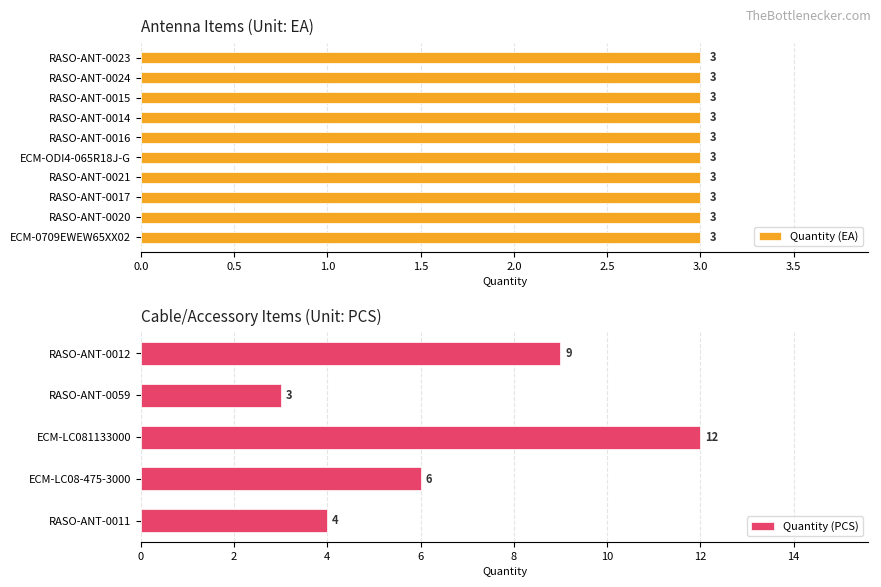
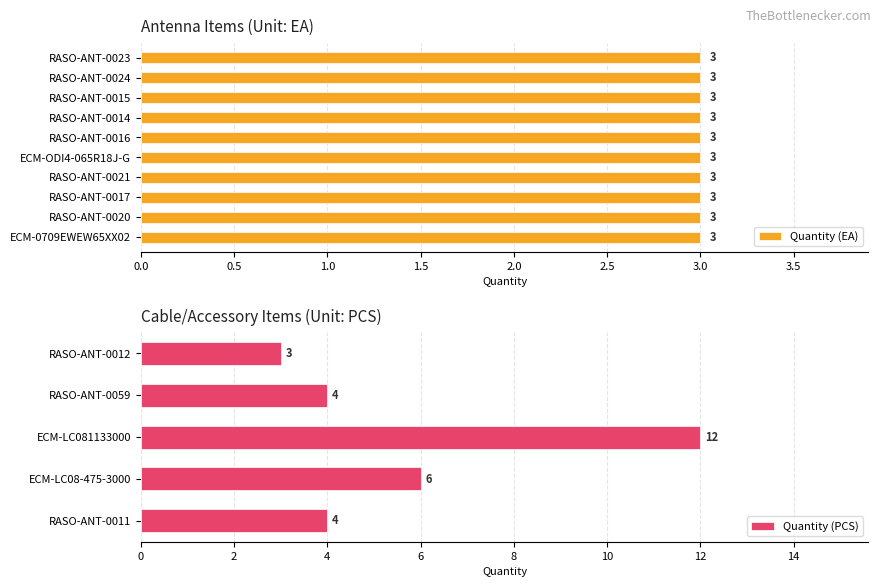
  {
    "Antenna Items (Unit: EA)": {
      "RASO-ANT-0023": 3,
      "RASO-ANT-0024": 3,
      "RASO-ANT-0015": 3,
      "RASO-ANT-0014": 3,
      "RASO-ANT-0016": 3,
      "ECM-ODI4-065R18J-G": 3,
      "RASO-ANT-0021": 3,
      "RASO-ANT-0017": 3,
      "RASO-ANT-0020": 3,
      "ECM-0709EWEW65XX02": 3
    },
    "Cable/Accessory Items (Unit: PCS)": {
-     "RASO-ANT-0012": 9,
-     "RASO-ANT-0059": 3,
+     "RASO-ANT-0012": 3,
+     "RASO-ANT-0059": 4,
      "ECM-LC081133000": 12,
      "ECM-LC08-475-3000": 6,
      "RASO-ANT-0011": 4
    }
  }
